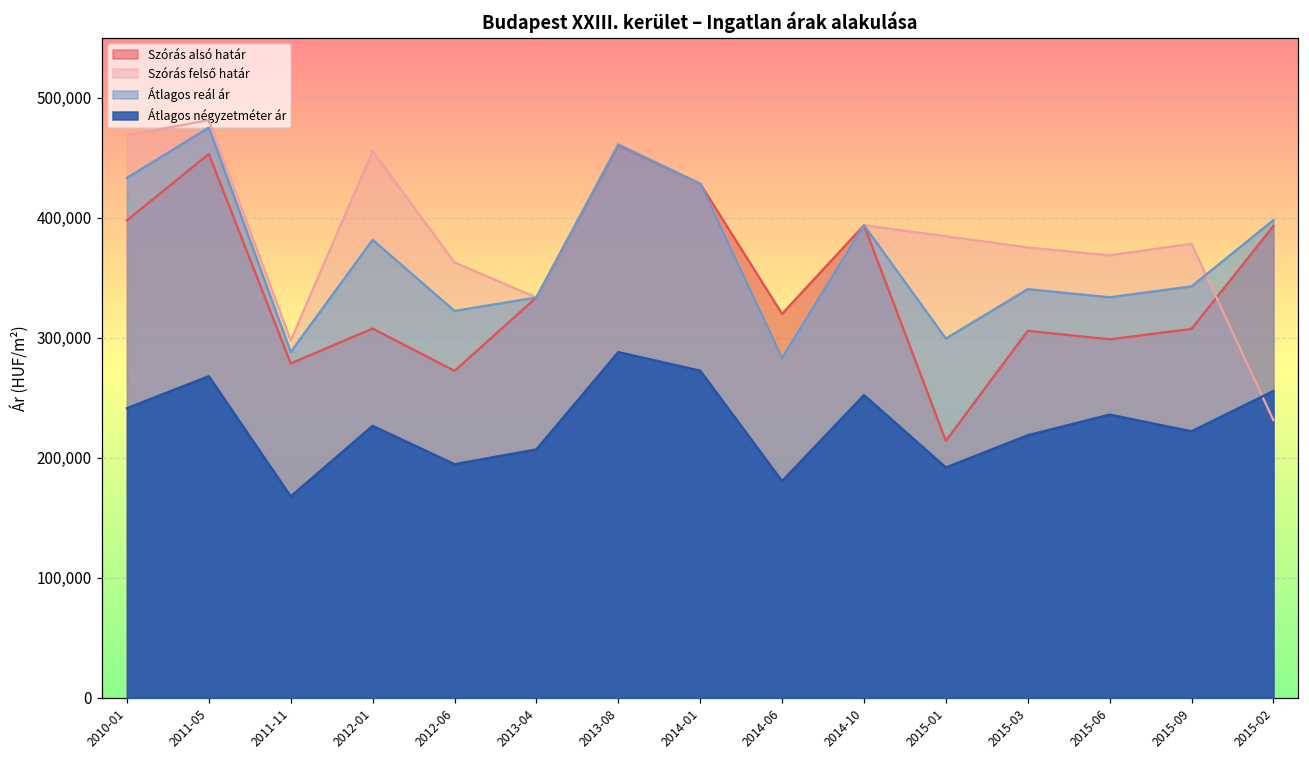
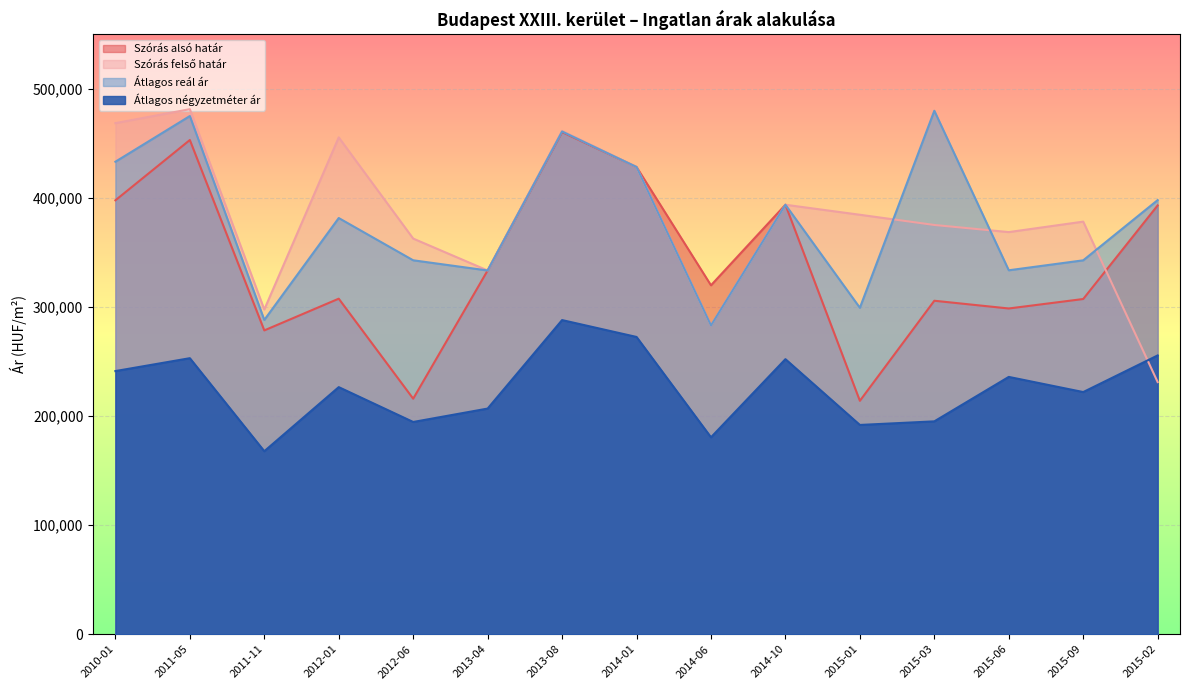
  {
    "Szórás alsó határ": {
      "2010-01": "398,000",
      "2011-05": "453,000",
      "2011-11": "279,000",
      "2012-01": "308,000",
-     "2012-06": "272,000",
+     "2012-06": "216,000",
      "2014-06": "320,000",
      "2015-01": "214,000",
      "2015-03": "306,000",
      "2015-06": "299,000",
      "2015-09": "307,000",
      "2015-02": "393,000"
    },
    "Szórás felső határ": {
      "2010-01": "469,000",
      "2011-11": "298,000",
      "2012-01": "456,000",
      "2012-06": "363,000",
      "2015-01": "385,000",
      "2015-03": "375,000",
      "2015-06": "369,000",
      "2015-09": "378,000",
      "2015-02": "231,000"
    },
    "Átlagos reál ár": {
      "2010-01": "433,000",
      "2011-05": "475,000",
      "2011-11": "288,000",
      "2012-01": "382,000",
-     "2012-06": "322,000",
+     "2012-06": "343,000",
      "2015-01": "299,000",
-     "2015-03": "341,000",
+     "2015-03": "480,000",
      "2015-06": "334,000",
      "2015-09": "343,000",
      "2015-02": "398,000"
    },
    "Átlagos négyzetméter ár": {
      "2010-01": "241,000",
-     "2011-05": "268,000",
+     "2011-05": "253,000",
      "2011-11": "168,000",
      "2012-01": "227,000",
      "2012-06": "195,000",
      "2013-04": "207,000",
      "2013-08": "288,000",
      "2014-01": "273,000",
      "2014-06": "181,000",
      "2014-10": "252,000",
      "2015-01": "192,000",
-     "2015-03": "219,000",
+     "2015-03": "195,000",
      "2015-06": "236,000",
      "2015-09": "222,000",
      "2015-02": "256,000"
    }
  }
